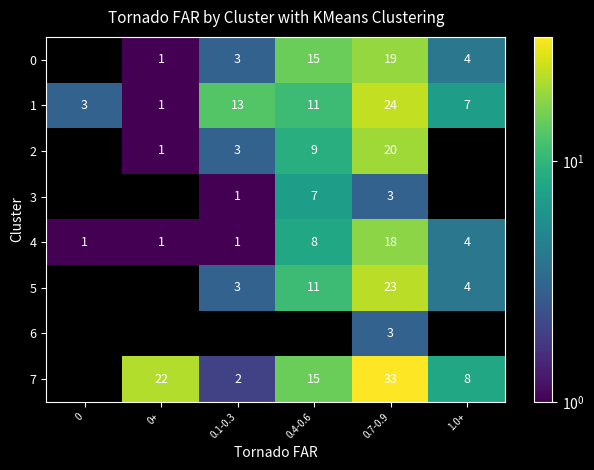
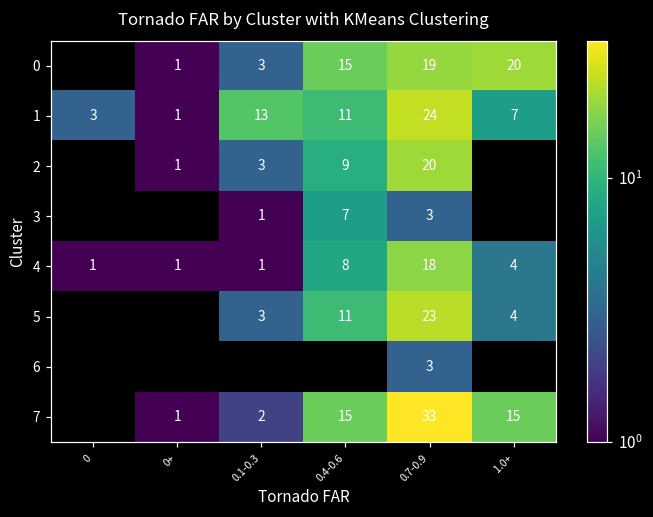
  {
    "0": {
      "0+": 1,
      "0.1-0.3": 3,
      "0.4-0.6": 15,
      "0.7-0.9": 19,
-     "1.0+": 4
+     "1.0+": 20
    },
    "1": {
      "0": 3,
      "0+": 1,
      "0.1-0.3": 13,
      "0.4-0.6": 11,
      "0.7-0.9": 24,
      "1.0+": 7
    },
    "2": {
      "0+": 1,
      "0.1-0.3": 3,
      "0.4-0.6": 9,
      "0.7-0.9": 20
    },
    "3": {
      "0.1-0.3": 1,
      "0.4-0.6": 7,
      "0.7-0.9": 3
    },
    "4": {
      "0": 1,
      "0+": 1,
      "0.1-0.3": 1,
      "0.4-0.6": 8,
      "0.7-0.9": 18,
      "1.0+": 4
    },
    "5": {
      "0.1-0.3": 3,
      "0.4-0.6": 11,
      "0.7-0.9": 23,
      "1.0+": 4
    },
    "6": {
      "0.7-0.9": 3
    },
    "7": {
-     "0+": 22,
+     "0+": 1,
      "0.1-0.3": 2,
      "0.4-0.6": 15,
      "0.7-0.9": 33,
-     "1.0+": 8
+     "1.0+": 15
    }
  }
